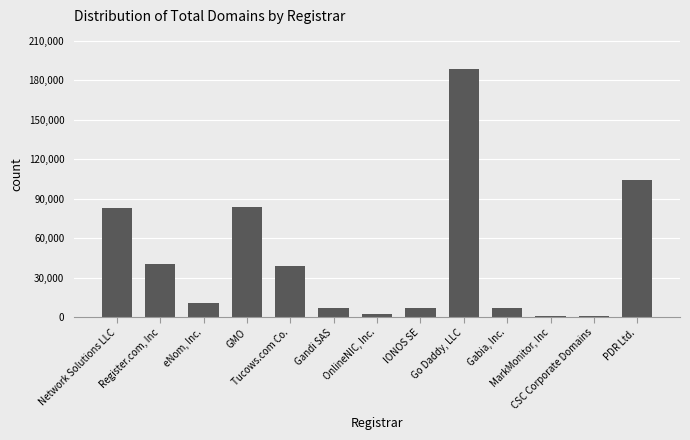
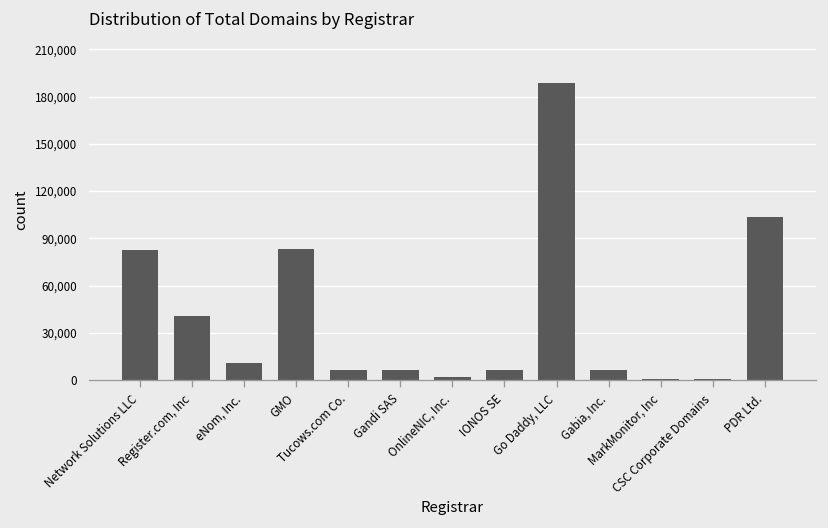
  {
    "Network Solutions LLC": "83,000",
    "Register.com, Inc": "41,000",
    "eNom, Inc.": "11,000",
    "GMO": "84,000",
-   "Tucows.com Co.": "39,000",
+   "Tucows.com Co.": "7,000",
    "Gandi SAS": "7,000",
    "OnlineNIC, Inc.": "2,000",
    "IONOS SE": "7,000",
    "Go Daddy, LLC": "188,000",
    "Gabia, Inc.": "7,000",
    "PDR Ltd.": "104,000"
  }
